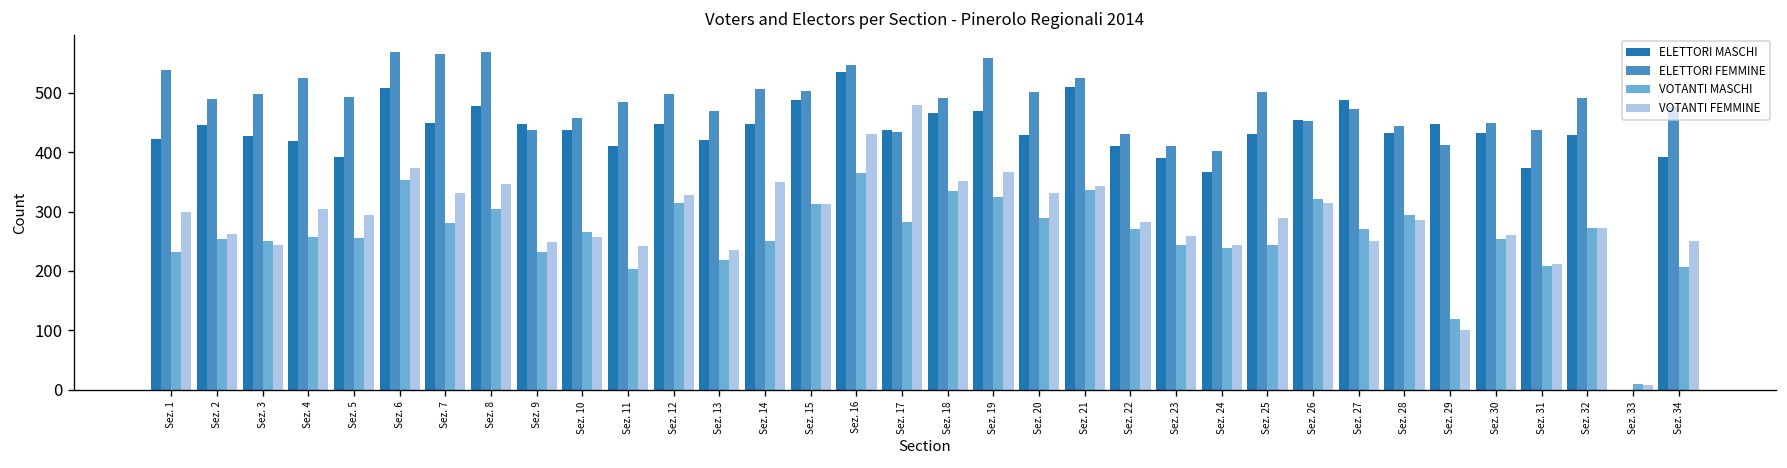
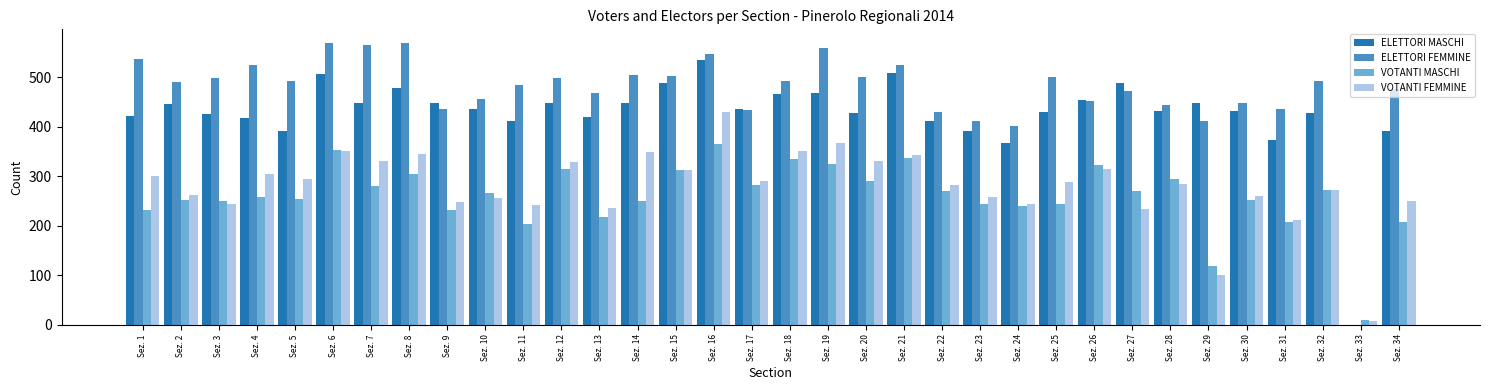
  {
    "VOTANTI FEMMINE": {
      "Sez. 1": 300,
      "Sez. 2": 260,
      "Sez. 3": 240,
      "Sez. 4": 310,
      "Sez. 5": 300,
-     "Sez. 6": 370,
+     "Sez. 6": 350,
      "Sez. 7": 330,
      "Sez. 8": 350,
      "Sez. 9": 250,
      "Sez. 10": 260,
      "Sez. 11": 240,
      "Sez. 12": 330,
      "Sez. 13": 240,
      "Sez. 14": 350,
      "Sez. 15": 310,
      "Sez. 16": 430,
-     "Sez. 17": 480,
+     "Sez. 17": 290,
      "Sez. 18": 350,
      "Sez. 19": 370,
      "Sez. 20": 330,
      "Sez. 21": 340,
      "Sez. 22": 280,
      "Sez. 23": 260,
      "Sez. 24": 240,
      "Sez. 25": 290,
      "Sez. 26": 310,
-     "Sez. 27": 250,
+     "Sez. 27": 230,
      "Sez. 28": 290,
      "Sez. 29": 100,
      "Sez. 30": 260,
      "Sez. 31": 210,
      "Sez. 32": 270,
      "Sez. 33": 10,
      "Sez. 34": 250
    }
  }
